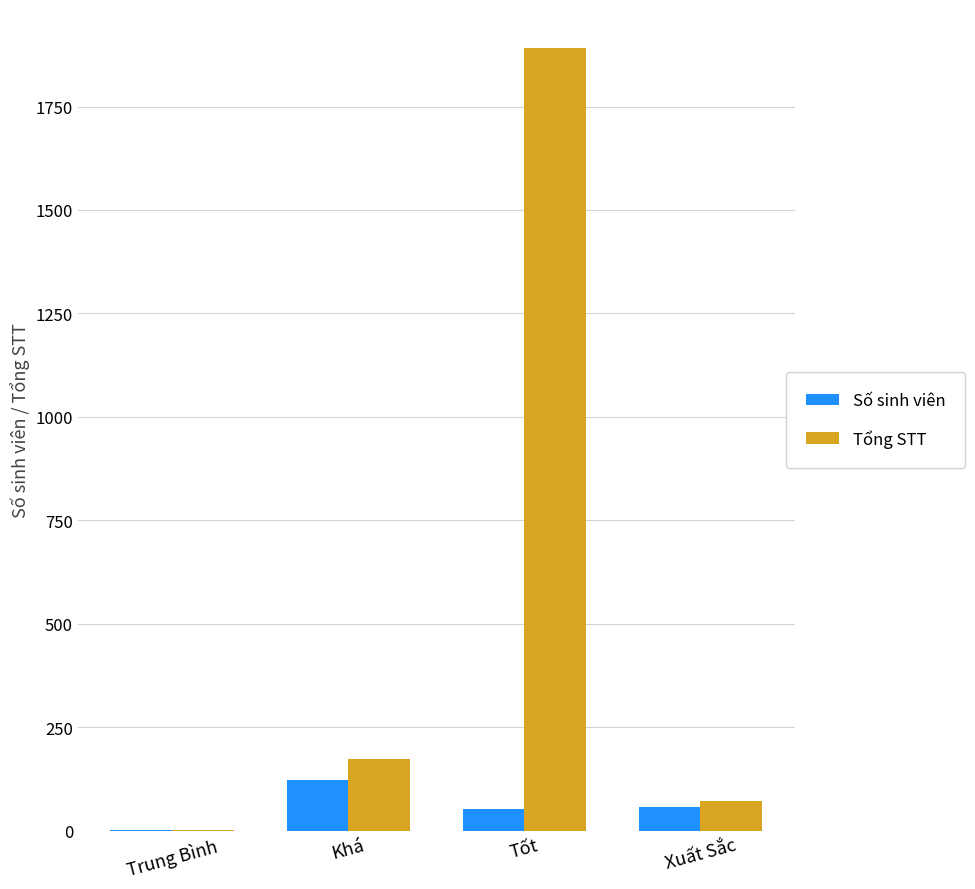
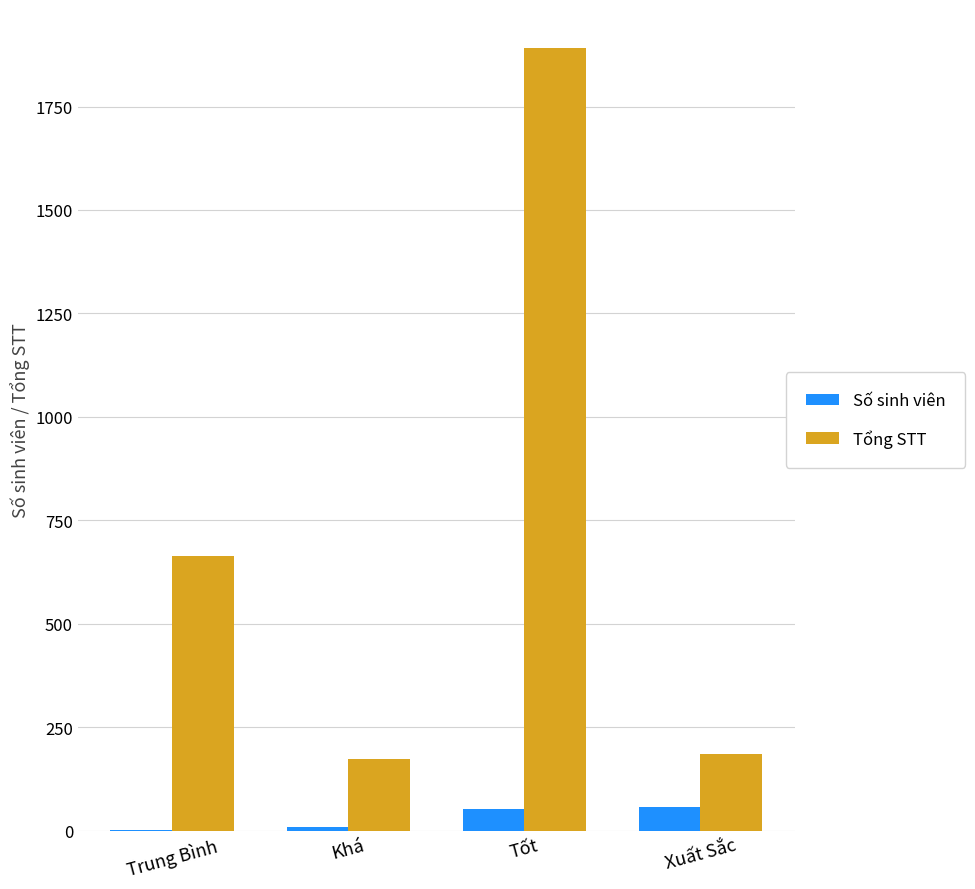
  {
    "Số sinh viên": {
-     "Khá": 120,
+     "Khá": 10,
      "Tốt": 50,
      "Xuất Sắc": 60
    },
    "Tổng STT": {
-     "Trung Bình": 0,
+     "Trung Bình": 670,
      "Khá": 170,
      "Tốt": 1890,
-     "Xuất Sắc": 70
+     "Xuất Sắc": 190
    }
  }
